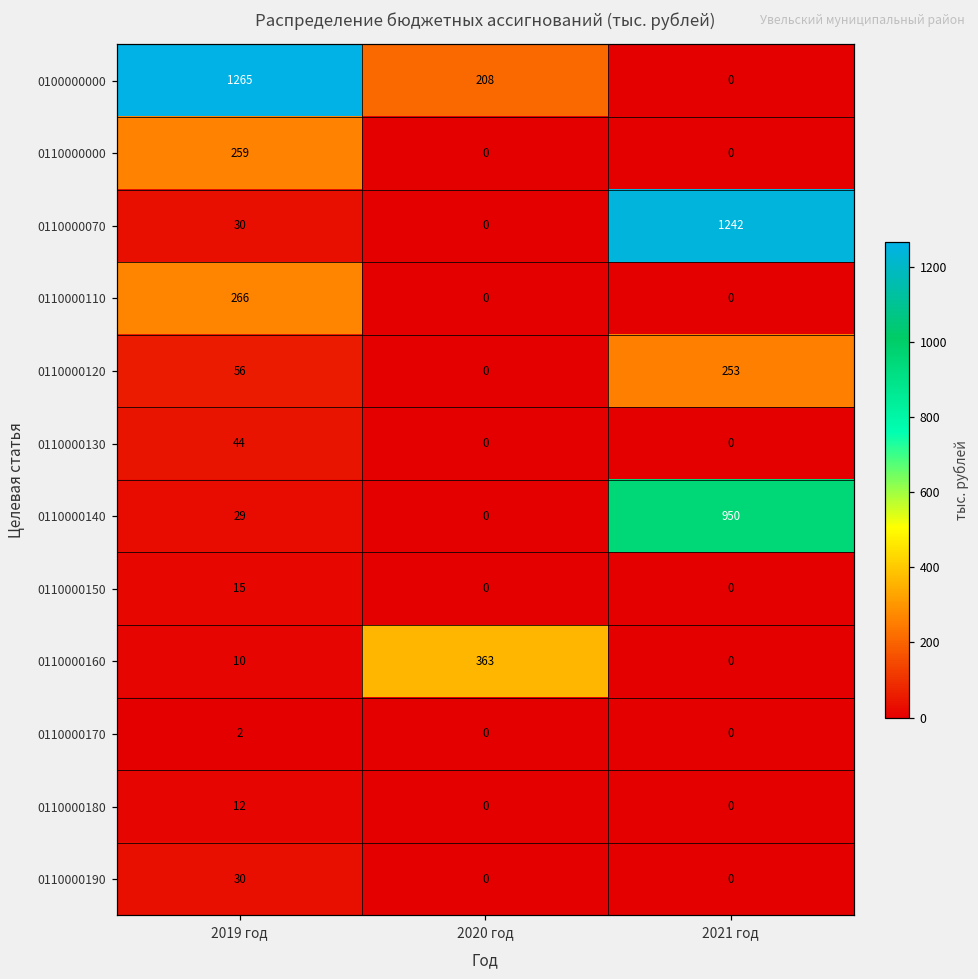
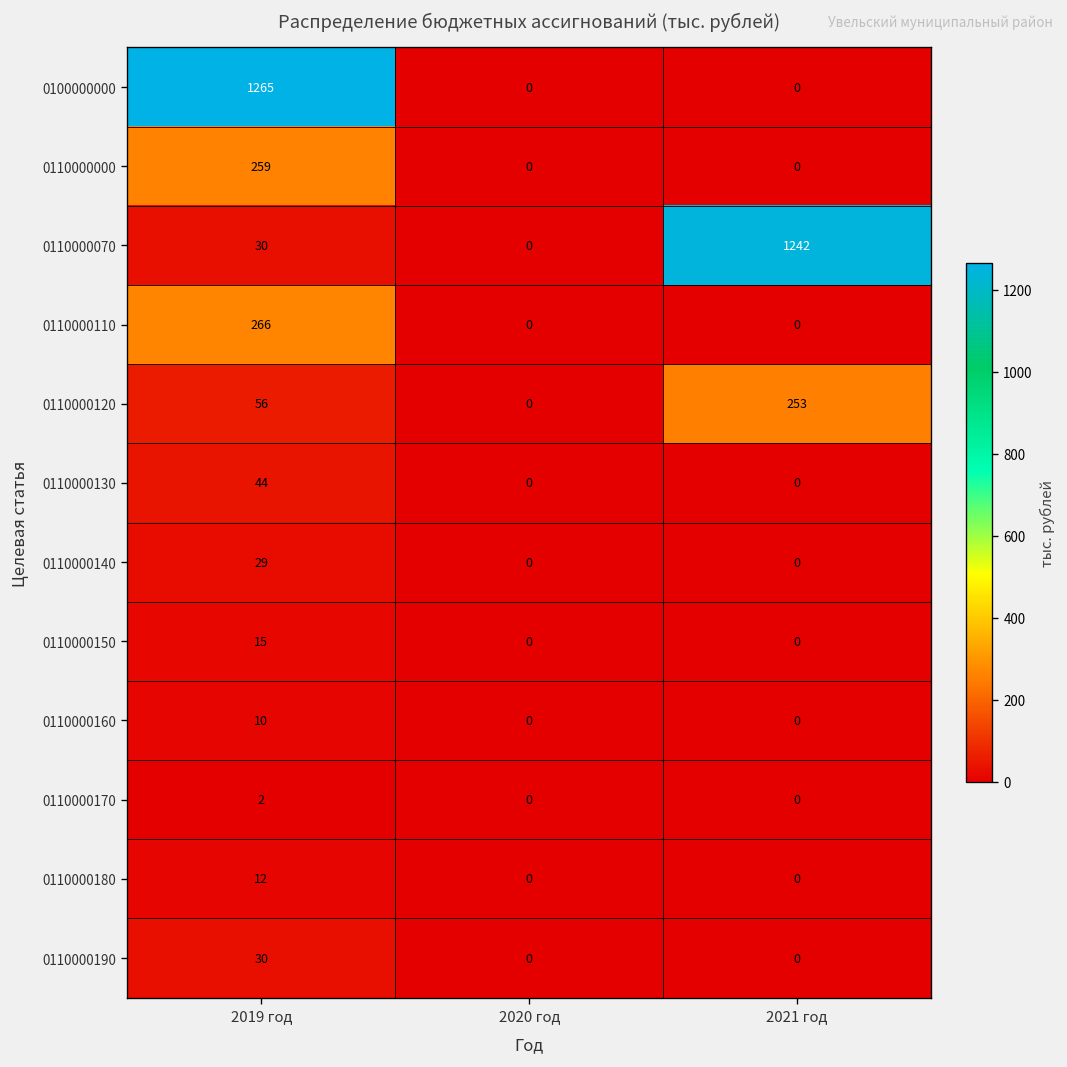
  {
    "0100000000": {
      "2019 год": 1265,
-     "2020 год": 208,
+     "2020 год": 0,
      "2021 год": 0
    },
    "0110000000": {
      "2019 год": 259,
      "2020 год": 0,
      "2021 год": 0
    },
    "0110000070": {
      "2019 год": 30,
      "2020 год": 0,
      "2021 год": 1242
    },
    "0110000110": {
      "2019 год": 266,
      "2020 год": 0,
      "2021 год": 0
    },
    "0110000120": {
      "2019 год": 56,
      "2020 год": 0,
      "2021 год": 253
    },
    "0110000130": {
      "2019 год": 44,
      "2020 год": 0,
      "2021 год": 0
    },
    "0110000140": {
      "2019 год": 29,
      "2020 год": 0,
-     "2021 год": 950
+     "2021 год": 0
    },
    "0110000150": {
      "2019 год": 15,
      "2020 год": 0,
      "2021 год": 0
    },
    "0110000160": {
      "2019 год": 10,
-     "2020 год": 363,
+     "2020 год": 0,
      "2021 год": 0
    },
    "0110000170": {
      "2019 год": 2,
      "2020 год": 0,
      "2021 год": 0
    },
    "0110000180": {
      "2019 год": 12,
      "2020 год": 0,
      "2021 год": 0
    },
    "0110000190": {
      "2019 год": 30,
      "2020 год": 0,
      "2021 год": 0
    }
  }
